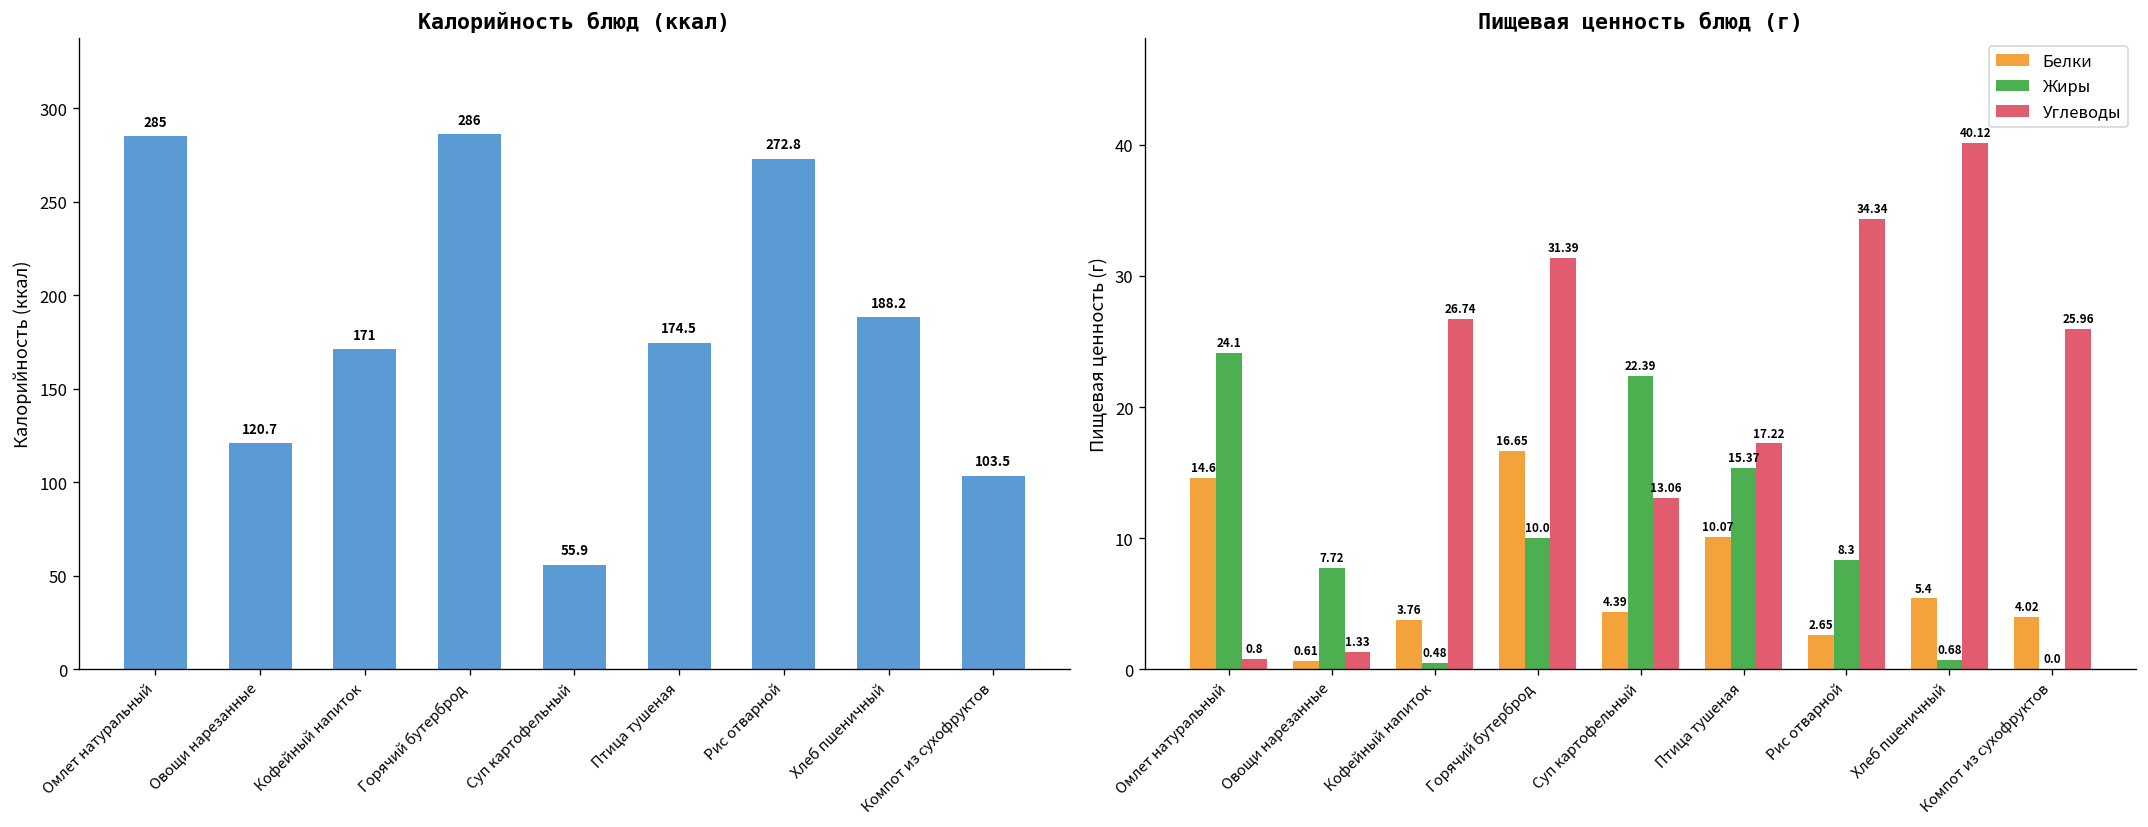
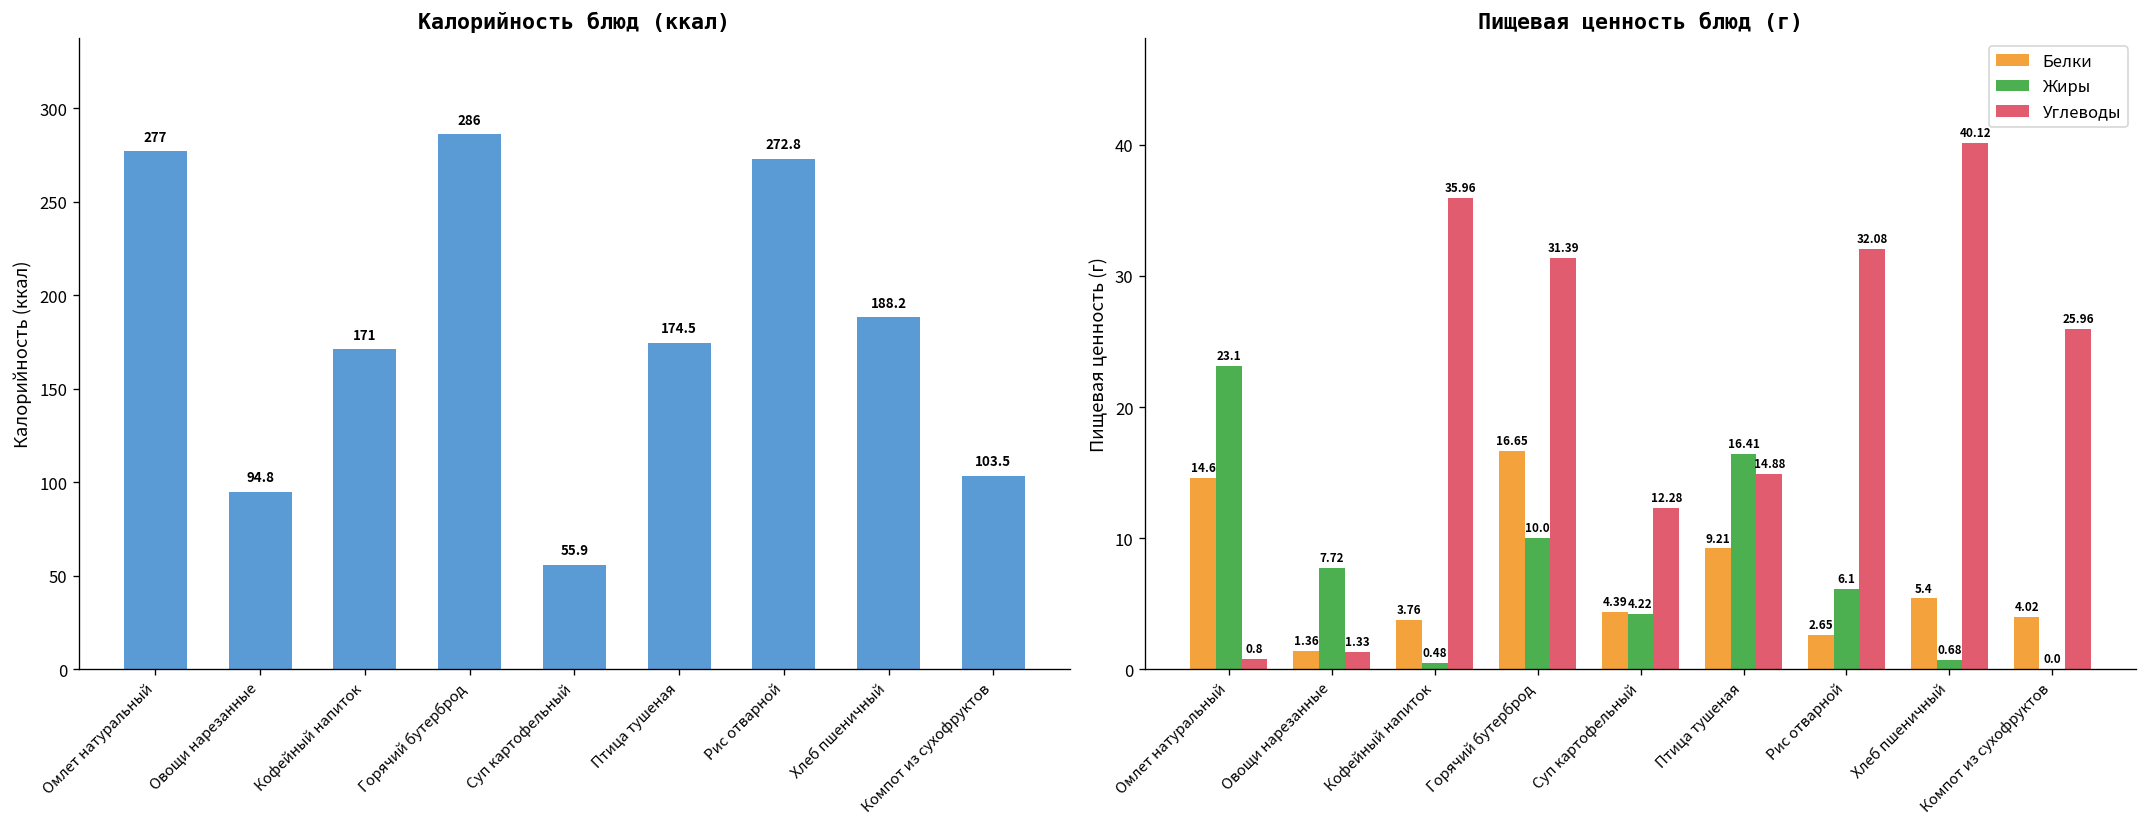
  {
    "Калорийность блюд (ккал)": {
-     "Омлет натуральный": 285,
-     "Овощи нарезанные": 120.7,
+     "Омлет натуральный": 277,
+     "Овощи нарезанные": 94.8,
      "Кофейный напиток": 171,
      "Горячий бутерброд": 286,
      "Суп картофельный": 55.9,
      "Птица тушеная": 174.5,
      "Рис отварной": 272.8,
      "Хлеб пшеничный": 188.2,
      "Компот из сухофруктов": 103.5
    },
    "Пищевая ценность блюд (г)": {
      "Белки": {
        "Омлет натуральный": 14.6,
-       "Овощи нарезанные": 0.61,
+       "Овощи нарезанные": 1.36,
        "Кофейный напиток": 3.76,
        "Горячий бутерброд": 16.65,
        "Суп картофельный": 4.39,
-       "Птица тушеная": 10.07,
+       "Птица тушеная": 9.21,
        "Рис отварной": 2.65,
        "Хлеб пшеничный": 5.4,
        "Компот из сухофруктов": 4.02
      },
      "Жиры": {
-       "Омлет натуральный": 24.1,
+       "Омлет натуральный": 23.1,
        "Овощи нарезанные": 7.72,
        "Кофейный напиток": 0.48,
        "Горячий бутерброд": 10.0,
-       "Суп картофельный": 22.39,
-       "Птица тушеная": 15.37,
-       "Рис отварной": 8.3,
+       "Суп картофельный": 4.22,
+       "Птица тушеная": 16.41,
+       "Рис отварной": 6.1,
        "Хлеб пшеничный": 0.68,
        "Компот из сухофруктов": 0.0
      },
      "Углеводы": {
        "Омлет натуральный": 0.8,
        "Овощи нарезанные": 1.33,
-       "Кофейный напиток": 26.74,
+       "Кофейный напиток": 35.96,
        "Горячий бутерброд": 31.39,
-       "Суп картофельный": 13.06,
-       "Птица тушеная": 17.22,
-       "Рис отварной": 34.34,
+       "Суп картофельный": 12.28,
+       "Птица тушеная": 14.88,
+       "Рис отварной": 32.08,
        "Хлеб пшеничный": 40.12,
        "Компот из сухофруктов": 25.96
      }
    }
  }
